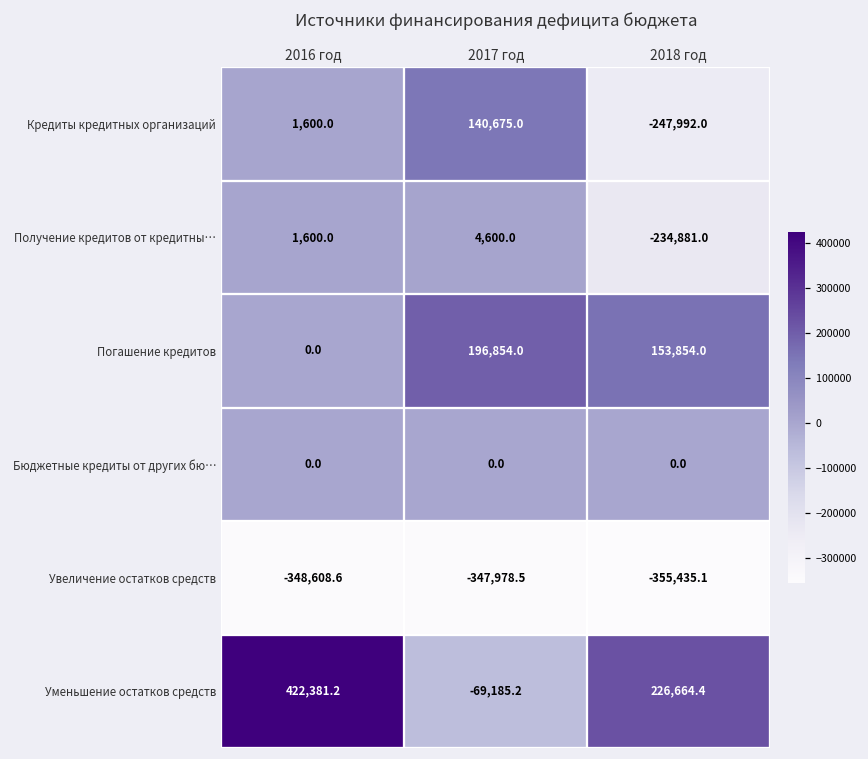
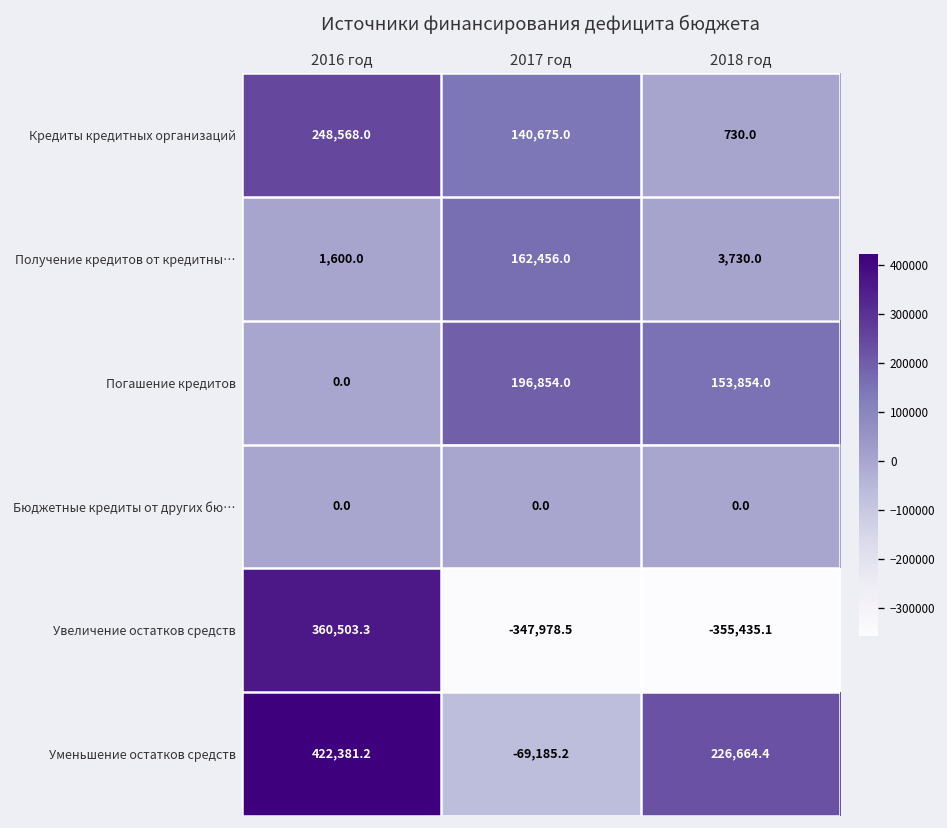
  {
    "Кредиты кредитных организаций": {
-     "2016 год": "1,600.0",
+     "2016 год": "248,568.0",
      "2017 год": "140,675.0",
-     "2018 год": "-247,992.0"
+     "2018 год": "730.0"
    },
    "Получение кредитов от кредитны…": {
      "2016 год": "1,600.0",
-     "2017 год": "4,600.0",
-     "2018 год": "-234,881.0"
+     "2017 год": "162,456.0",
+     "2018 год": "3,730.0"
    },
    "Погашение кредитов": {
      "2016 год": "0.0",
      "2017 год": "196,854.0",
      "2018 год": "153,854.0"
    },
    "Бюджетные кредиты от других бю…": {
      "2016 год": "0.0",
      "2017 год": "0.0",
      "2018 год": "0.0"
    },
    "Увеличение остатков средств": {
-     "2016 год": "-348,608.6",
+     "2016 год": "360,503.3",
      "2017 год": "-347,978.5",
      "2018 год": "-355,435.1"
    },
    "Уменьшение остатков средств": {
      "2016 год": "422,381.2",
      "2017 год": "-69,185.2",
      "2018 год": "226,664.4"
    }
  }
